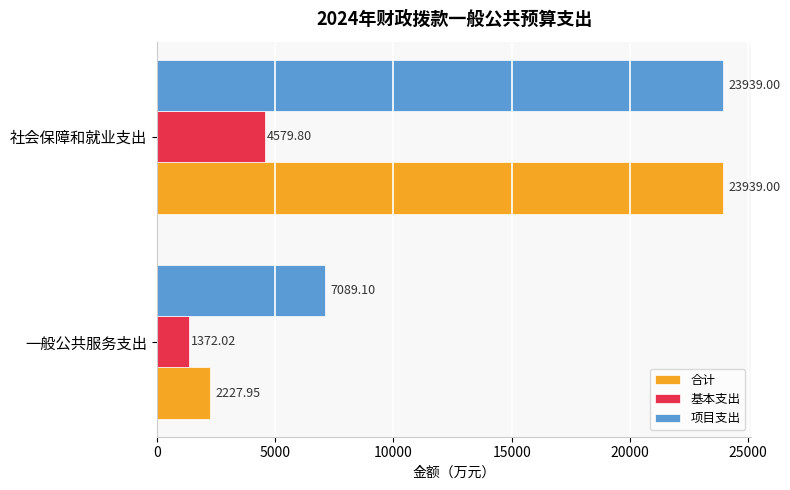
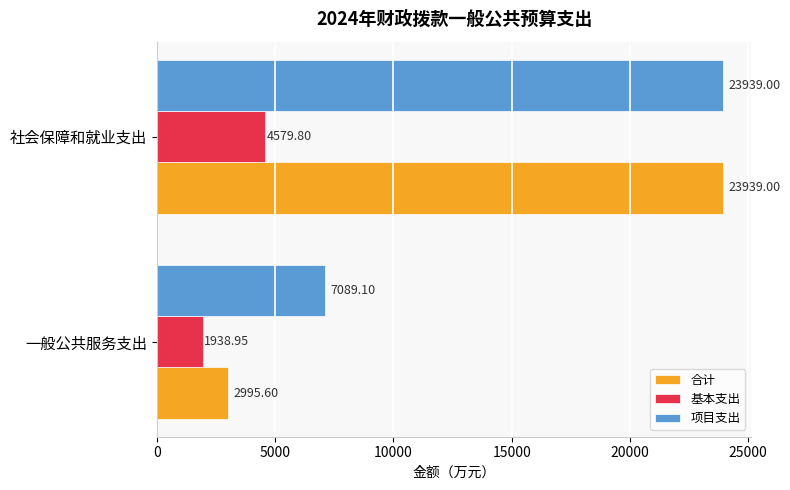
  {
    "合计": {
      "社会保障和就业支出": 23939.00,
-     "一般公共服务支出": 2227.95
+     "一般公共服务支出": 2995.60
    },
    "基本支出": {
      "社会保障和就业支出": 4579.80,
-     "一般公共服务支出": 1372.02
+     "一般公共服务支出": 1938.95
    },
    "项目支出": {
      "社会保障和就业支出": 23939.00,
      "一般公共服务支出": 7089.10
    }
  }
